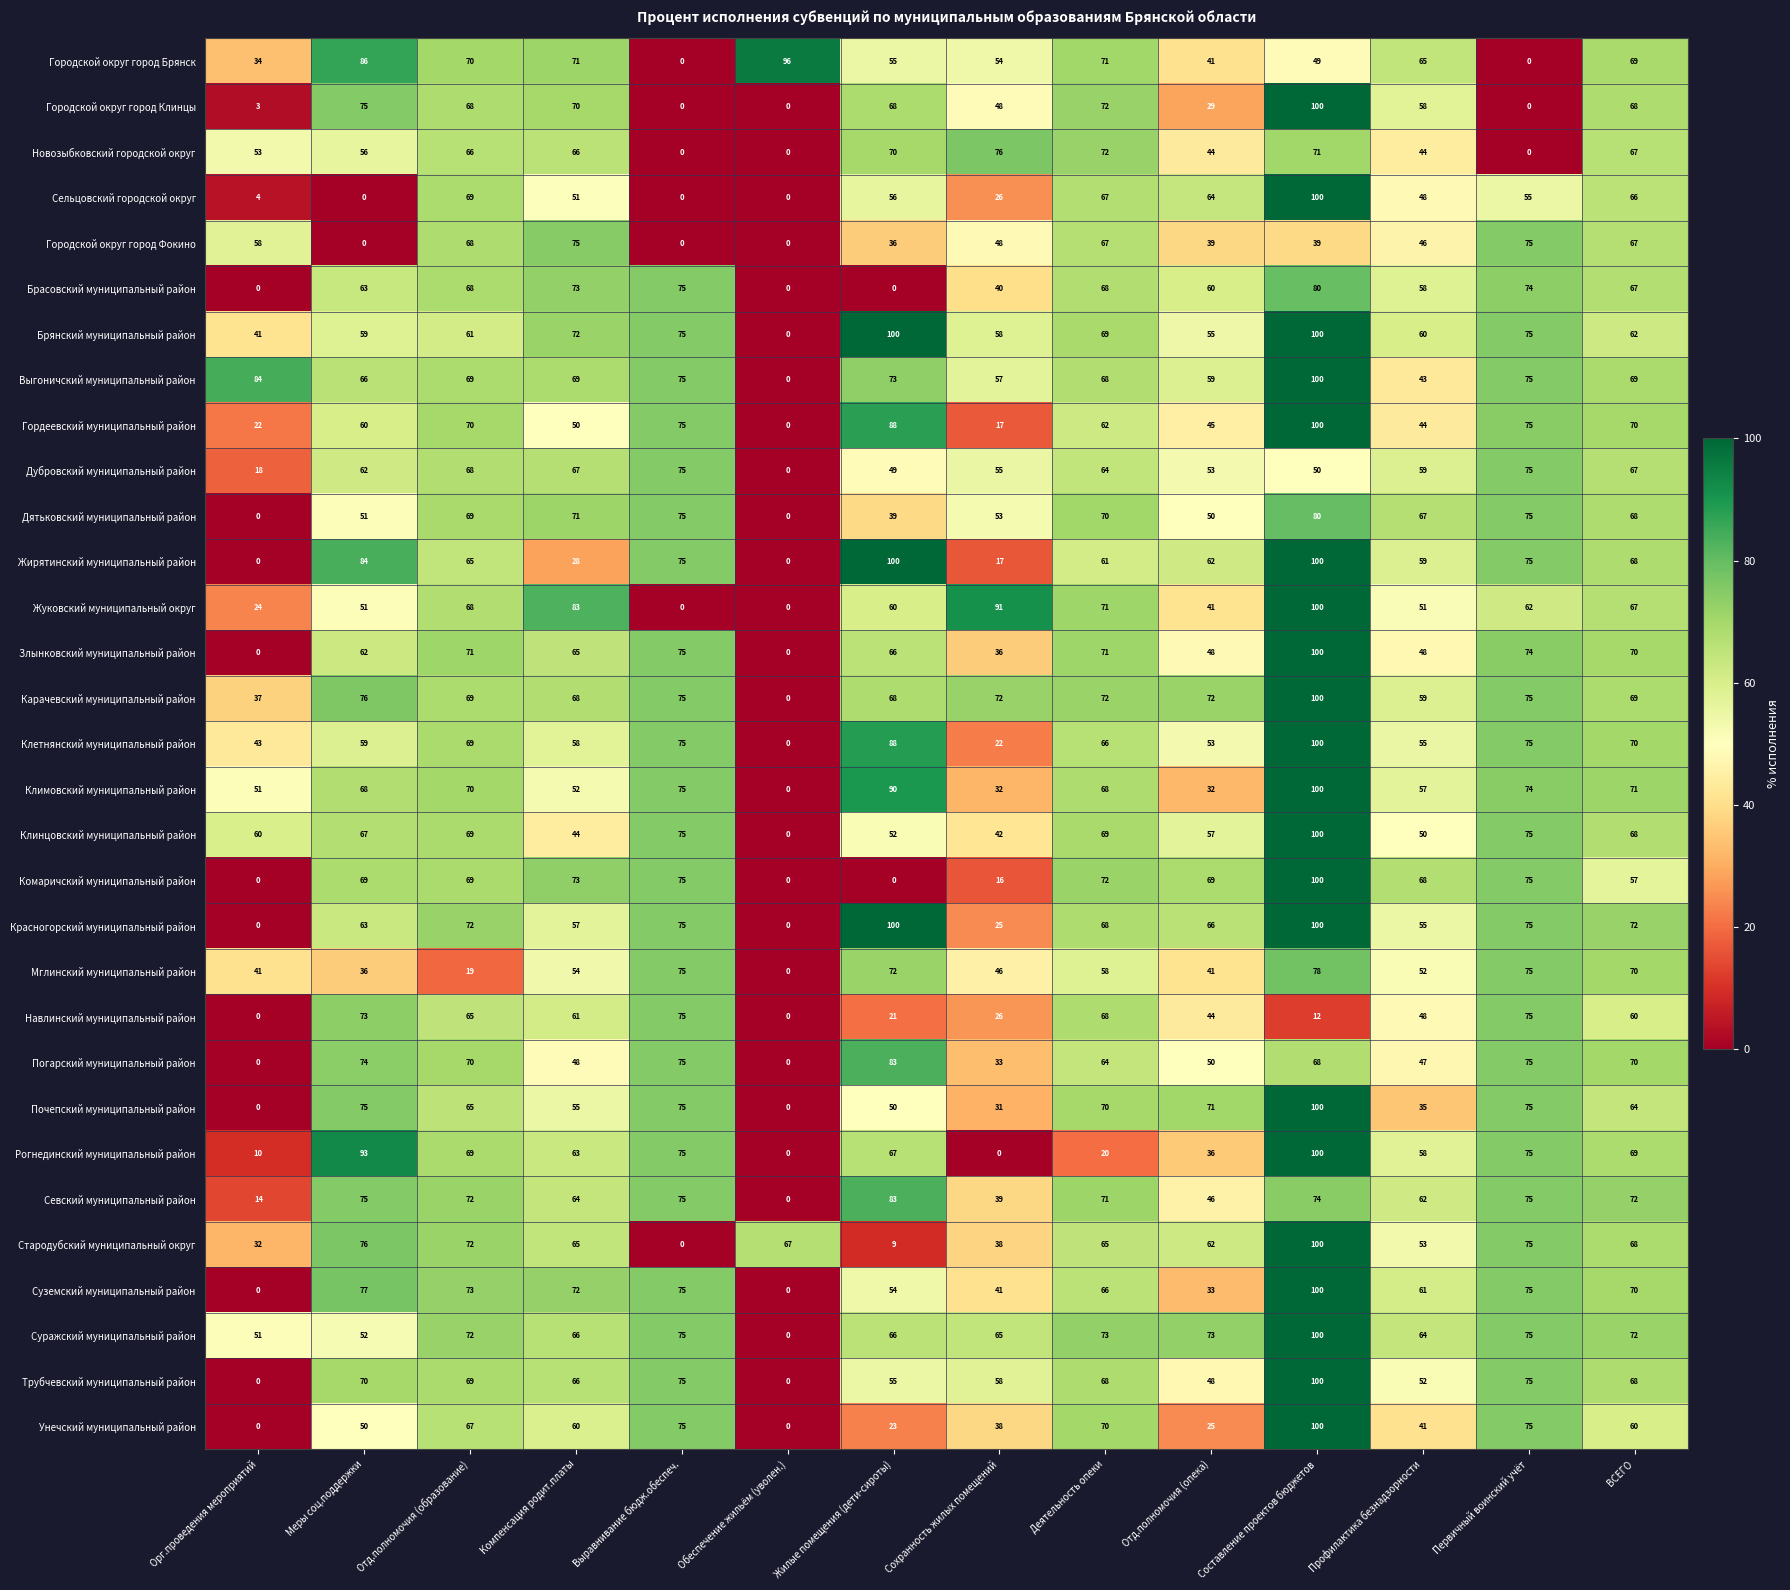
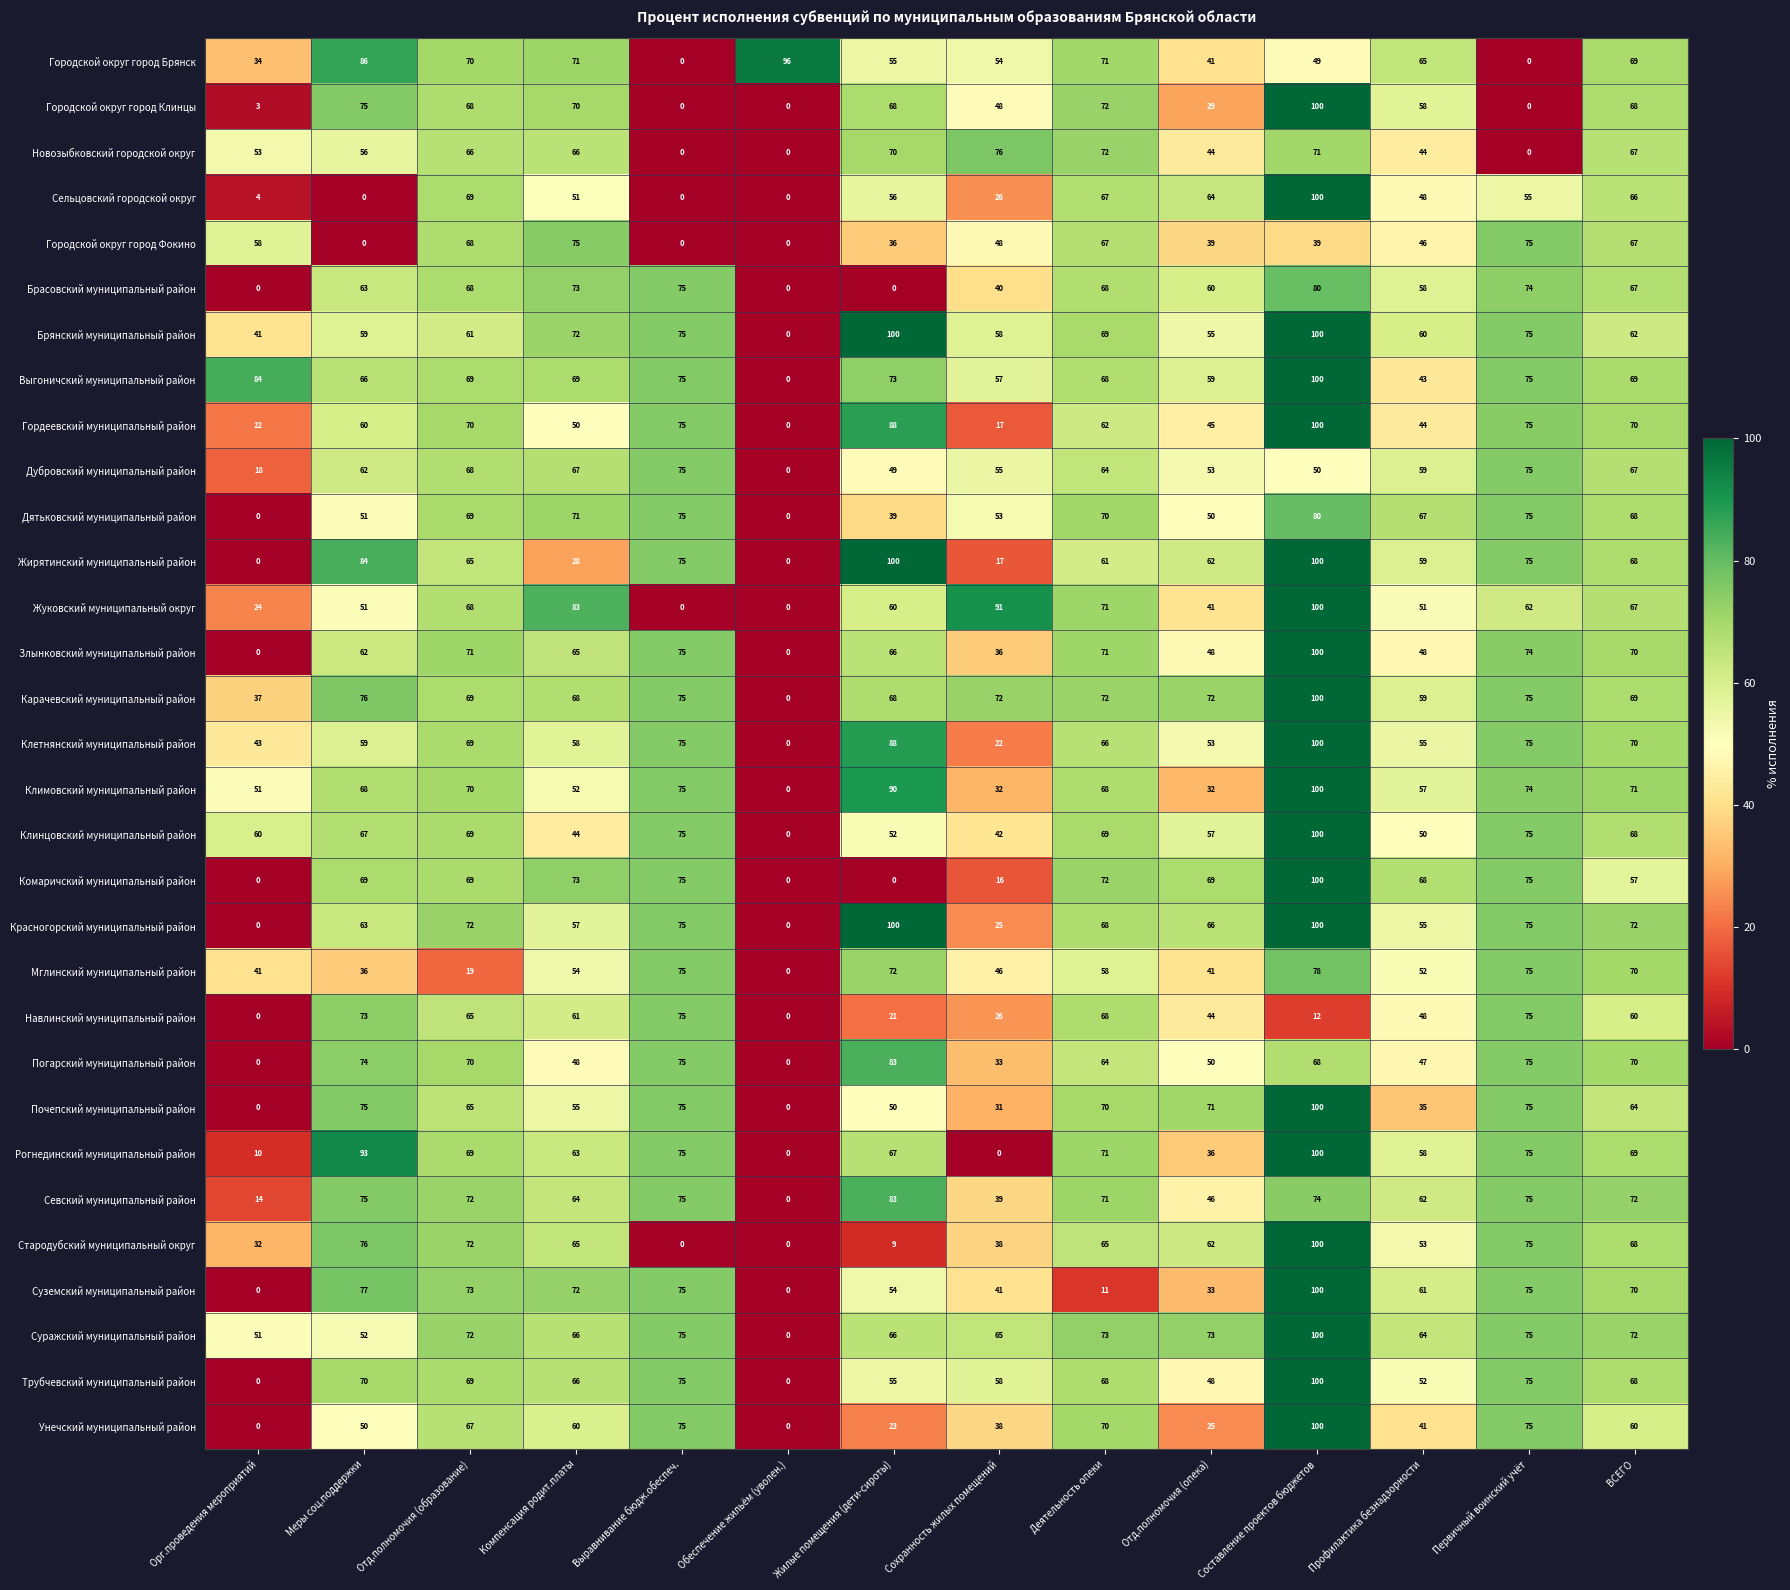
  {
    "Рогнединский муниципальный район": {
      "Орг.проведения мероприятий": 10,
      "Меры соц.поддержки": 93,
      "Отд.полномочия (образование)": 69,
      "Компенсация родит.платы": 63,
      "Выравнивание бюдж.обеспеч.": 75,
      "Обеспечение жильём (уволен.)": 0,
      "Жилые помещения (дети-сироты)": 67,
      "Сохранность жилых помещений": 0,
-     "Деятельность опеки": 20,
+     "Деятельность опеки": 71,
      "Отд.полномочия (опека)": 36,
      "Составление проектов бюджетов": 100,
      "Профилактика безнадзорности": 58,
      "Первичный воинский учёт": 75,
      "ВСЕГО": 69
    },
    "Стародубский муниципальный округ": {
      "Орг.проведения мероприятий": 32,
      "Меры соц.поддержки": 76,
      "Отд.полномочия (образование)": 72,
      "Компенсация родит.платы": 65,
      "Выравнивание бюдж.обеспеч.": 0,
-     "Обеспечение жильём (уволен.)": 67,
+     "Обеспечение жильём (уволен.)": 0,
      "Жилые помещения (дети-сироты)": 9,
      "Сохранность жилых помещений": 38,
      "Деятельность опеки": 65,
      "Отд.полномочия (опека)": 62,
      "Составление проектов бюджетов": 100,
      "Профилактика безнадзорности": 53,
      "Первичный воинский учёт": 75,
      "ВСЕГО": 68
    },
    "Суземский муниципальный район": {
      "Орг.проведения мероприятий": 0,
      "Меры соц.поддержки": 77,
      "Отд.полномочия (образование)": 73,
      "Компенсация родит.платы": 72,
      "Выравнивание бюдж.обеспеч.": 75,
      "Обеспечение жильём (уволен.)": 0,
      "Жилые помещения (дети-сироты)": 54,
      "Сохранность жилых помещений": 41,
-     "Деятельность опеки": 66,
+     "Деятельность опеки": 11,
      "Отд.полномочия (опека)": 33,
      "Составление проектов бюджетов": 100,
      "Профилактика безнадзорности": 61,
      "Первичный воинский учёт": 75,
      "ВСЕГО": 70
    }
  }
